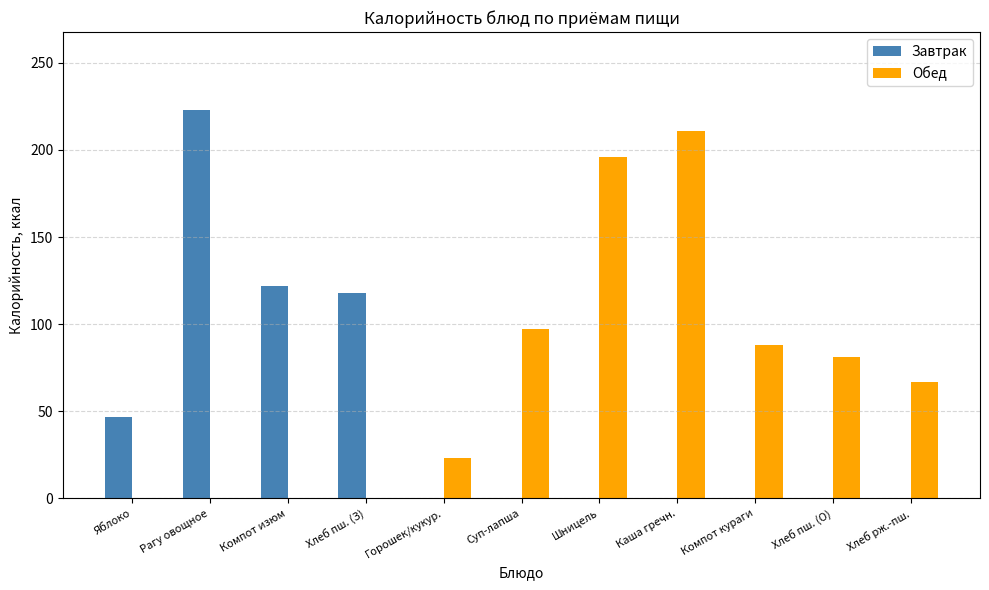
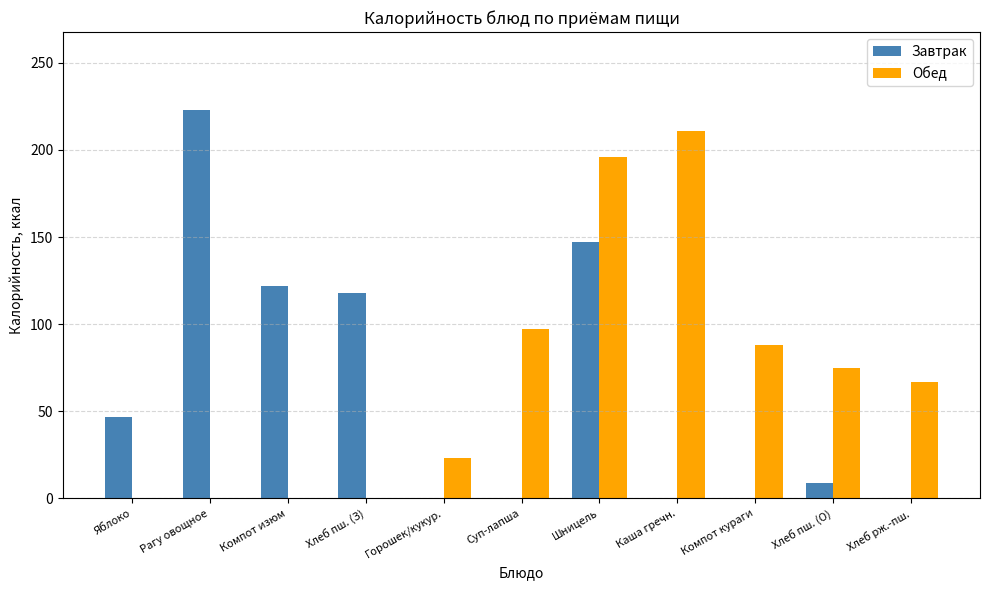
  {
    "Завтрак": {
      "Яблоко": 47,
      "Рагу овощное": 223,
      "Компот изюм": 122,
      "Хлеб пш. (З)": 118,
      "Горошек/кукур.": 0,
      "Суп-лапша": 0,
-     "Шницель": 0,
+     "Шницель": 147,
      "Каша гречн.": 0,
      "Компот кураги": 0,
-     "Хлеб пш. (О)": 0,
+     "Хлеб пш. (О)": 9,
      "Хлеб рж.-пш.": 0
    },
    "Обед": {
      "Яблоко": 0,
      "Рагу овощное": 0,
      "Компот изюм": 0,
      "Хлеб пш. (З)": 0,
      "Горошек/кукур.": 23,
      "Суп-лапша": 97,
      "Шницель": 196,
      "Каша гречн.": 211,
      "Компот кураги": 88,
-     "Хлеб пш. (О)": 81,
+     "Хлеб пш. (О)": 75,
      "Хлеб рж.-пш.": 67
    }
  }
